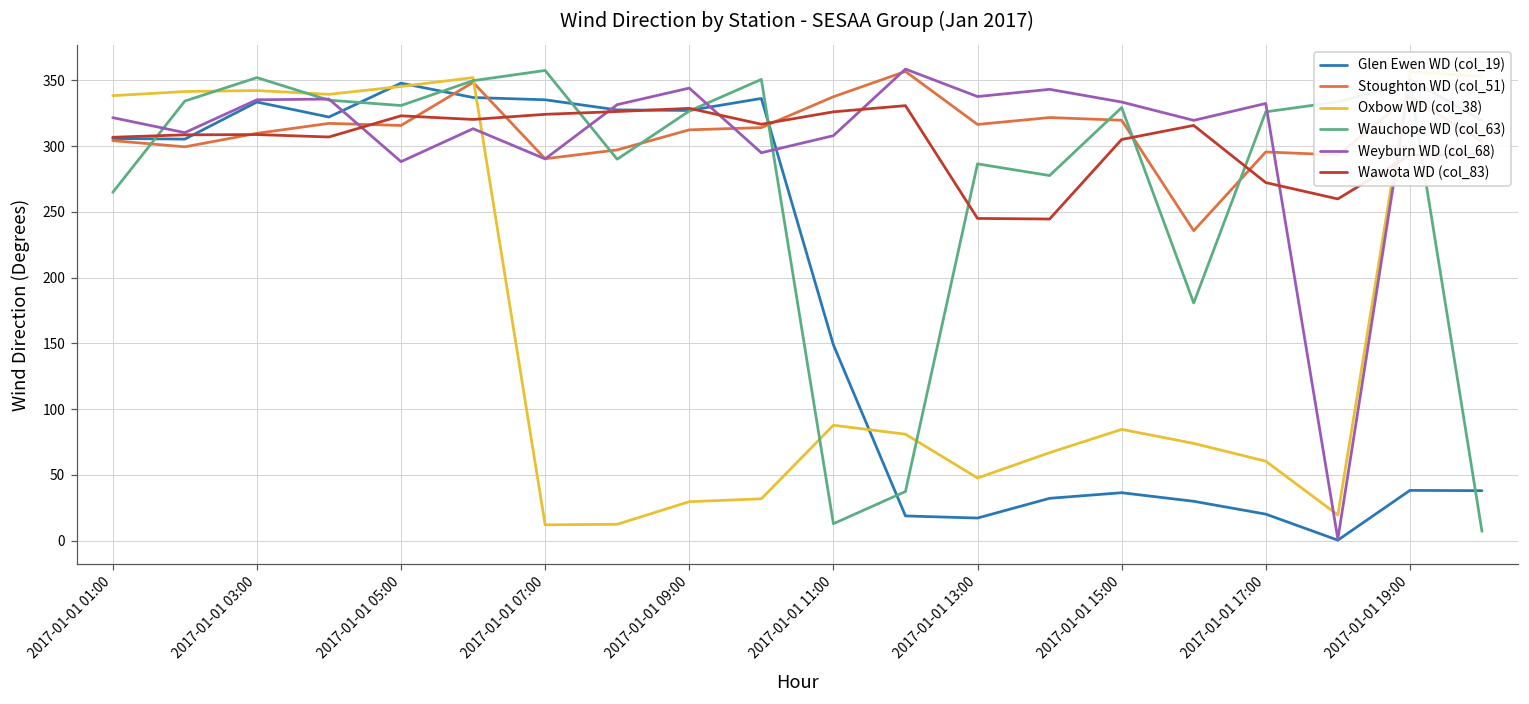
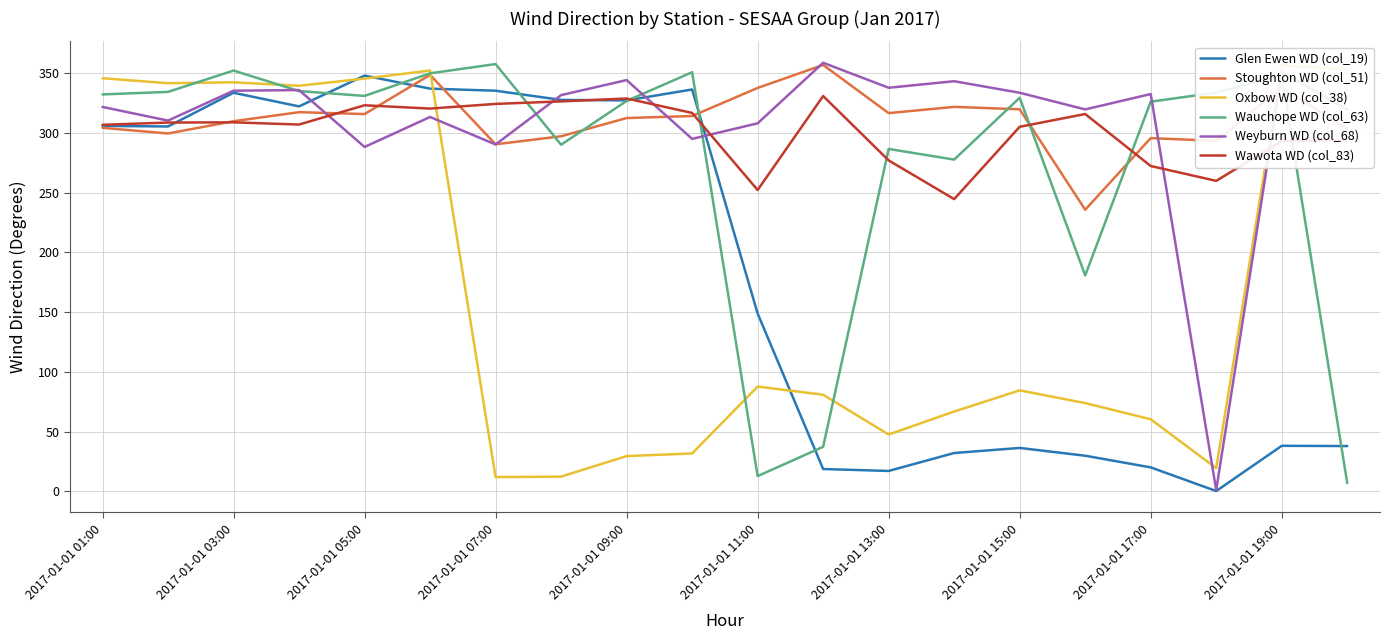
  {
    "Glen Ewen WD (col_19)": {
      "2017-01-01 05:00": 348,
      "2017-01-01 07:00": 335,
      "2017-01-01 11:00": 149,
      "2017-01-01 13:00": 17,
      "2017-01-01 15:00": 36,
      "2017-01-01 17:00": 20,
      "2017-01-01 19:00": 38
    },
    "Stoughton WD (col_51)": {
      "2017-01-01 05:00": 316,
      "2017-01-01 09:00": 312,
      "2017-01-01 11:00": 338,
      "2017-01-01 13:00": 317,
      "2017-01-01 15:00": 320,
      "2017-01-01 17:00": 296
    },
    "Oxbow WD (col_38)": {
-     "2017-01-01 01:00": 338,
+     "2017-01-01 01:00": 346,
      "2017-01-01 03:00": 342,
      "2017-01-01 05:00": 345,
      "2017-01-01 07:00": 12,
      "2017-01-01 09:00": 30,
      "2017-01-01 11:00": 88,
      "2017-01-01 13:00": 48,
      "2017-01-01 15:00": 85,
      "2017-01-01 17:00": 60
    },
    "Wauchope WD (col_63)": {
-     "2017-01-01 01:00": 265,
+     "2017-01-01 01:00": 332,
      "2017-01-01 03:00": 352,
      "2017-01-01 05:00": 331,
      "2017-01-01 07:00": 358,
      "2017-01-01 11:00": 13,
      "2017-01-01 13:00": 287,
      "2017-01-01 15:00": 329,
      "2017-01-01 17:00": 326
    },
    "Weyburn WD (col_68)": {
      "2017-01-01 01:00": 322,
      "2017-01-01 05:00": 288,
      "2017-01-01 09:00": 344,
      "2017-01-01 11:00": 308,
      "2017-01-01 13:00": 338,
      "2017-01-01 15:00": 334,
      "2017-01-01 17:00": 332
    },
    "Wawota WD (col_83)": {
      "2017-01-01 05:00": 323,
      "2017-01-01 07:00": 324,
-     "2017-01-01 11:00": 326,
-     "2017-01-01 13:00": 245,
+     "2017-01-01 11:00": 252,
+     "2017-01-01 13:00": 277,
      "2017-01-01 15:00": 305,
      "2017-01-01 17:00": 272
    }
  }
